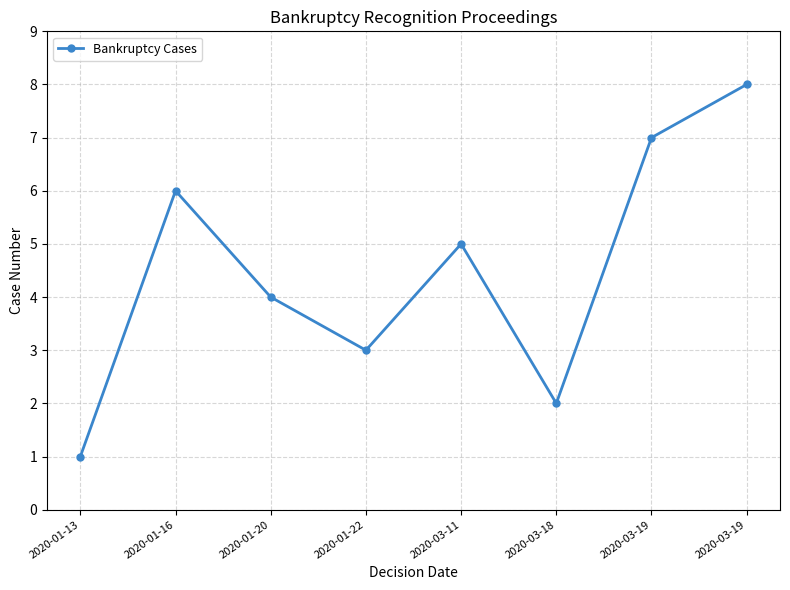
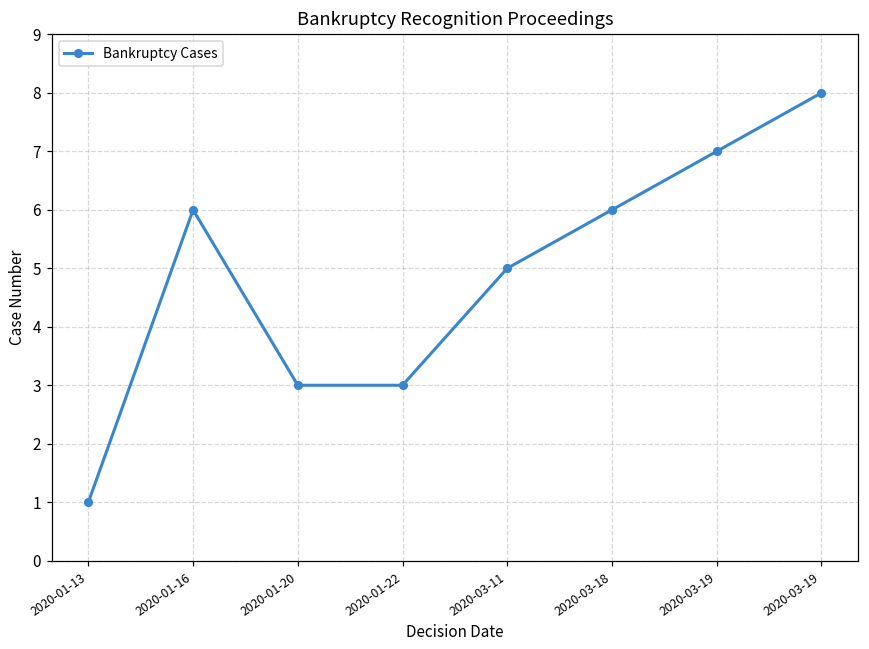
  {
    "2020-01-13": 1,
    "2020-01-16": 6,
-   "2020-01-20": 4,
+   "2020-01-20": 3,
    "2020-01-22": 3,
    "2020-03-11": 5,
-   "2020-03-18": 2
+   "2020-03-18": 6
  }
